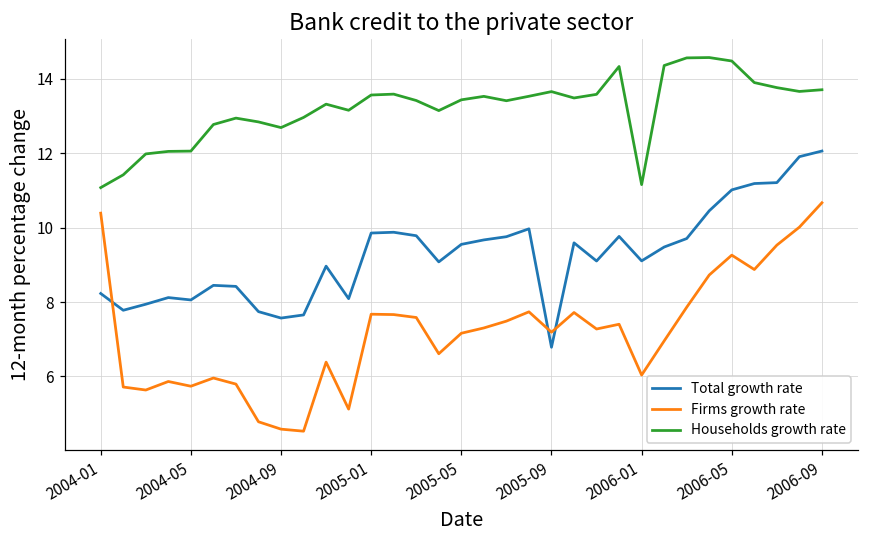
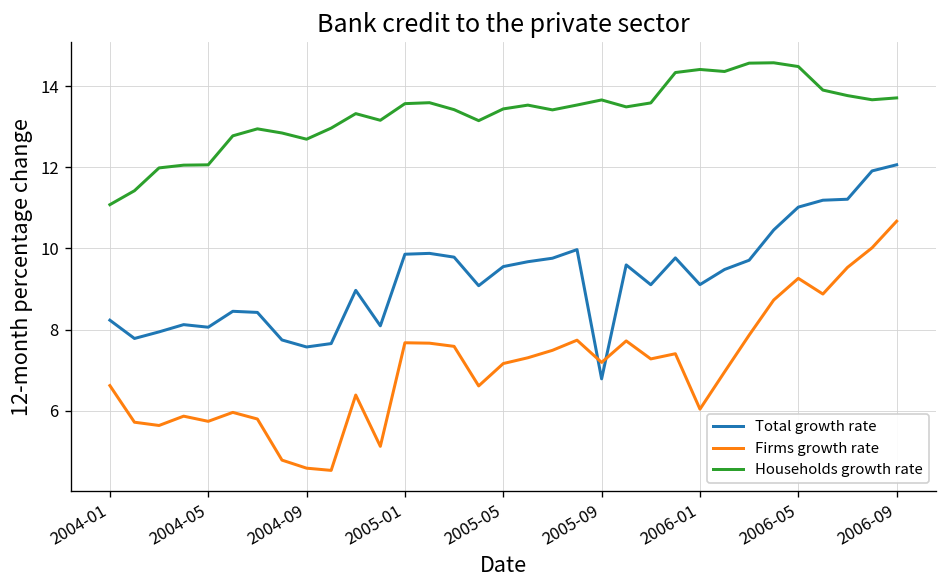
  {
    "Total growth rate": {
      "2004-01": 8.2,
      "2004-05": 8.1,
      "2004-09": 7.6,
      "2005-01": 9.9,
      "2005-05": 9.6,
      "2005-09": 6.8,
      "2006-01": 9.1,
      "2006-05": 11.0,
      "2006-09": 12.1
    },
    "Firms growth rate": {
-     "2004-01": 10.4,
+     "2004-01": 6.6,
      "2004-05": 5.7,
      "2004-09": 4.6,
      "2005-01": 7.7,
      "2005-05": 7.2,
      "2005-09": 7.2,
      "2006-01": 6.0,
      "2006-05": 9.3,
      "2006-09": 10.7
    },
    "Households growth rate": {
      "2004-01": 11.1,
      "2004-05": 12.1,
      "2004-09": 12.7,
      "2005-01": 13.6,
      "2005-05": 13.4,
      "2005-09": 13.7,
-     "2006-01": 11.2,
+     "2006-01": 14.4,
      "2006-05": 14.5,
      "2006-09": 13.7
    }
  }
